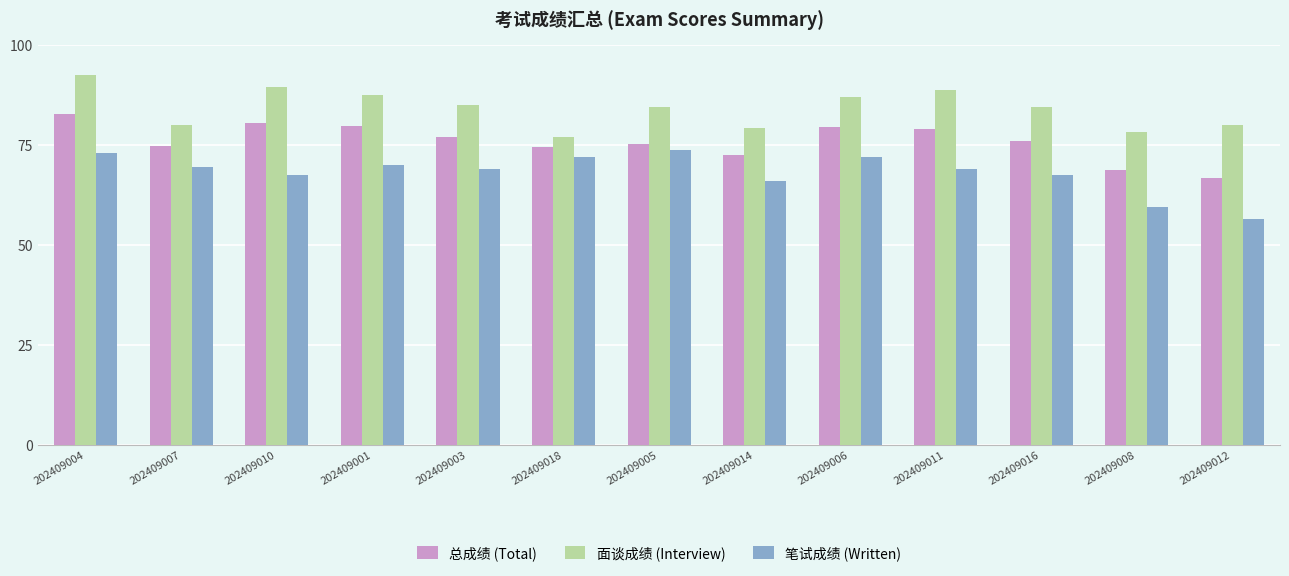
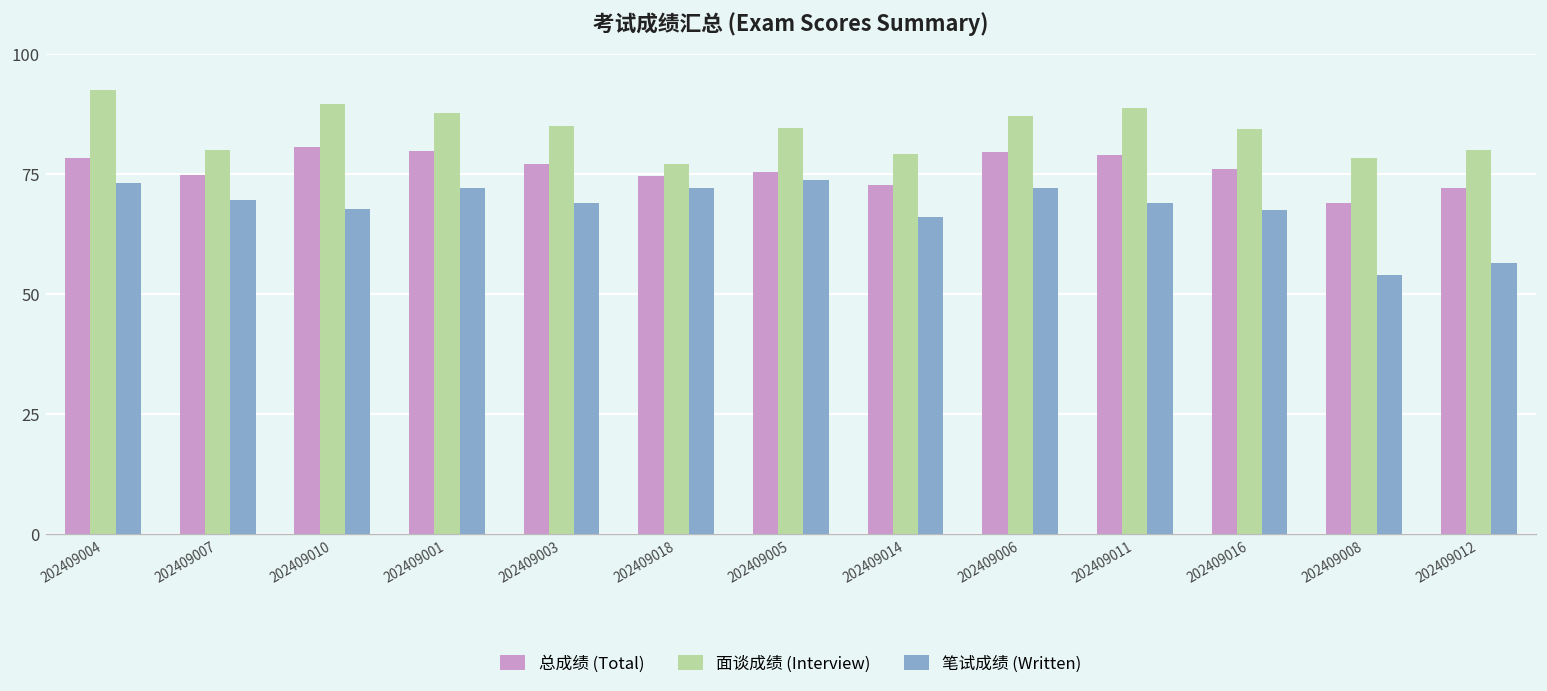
  {
    "总成绩 (Total)": {
-     "202409004": 83,
+     "202409004": 78,
      "202409007": 75,
      "202409010": 81,
      "202409001": 80,
      "202409003": 77,
      "202409018": 75,
      "202409005": 75,
      "202409014": 73,
      "202409006": 80,
      "202409011": 79,
      "202409016": 76,
      "202409008": 69,
-     "202409012": 67
+     "202409012": 72
    },
    "面谈成绩 (Interview)": {
      "202409004": 92,
      "202409007": 80,
      "202409010": 90,
      "202409001": 88,
      "202409003": 85,
      "202409018": 77,
      "202409005": 85,
      "202409014": 79,
      "202409006": 87,
      "202409011": 89,
      "202409016": 84,
      "202409008": 78,
      "202409012": 80
    },
    "笔试成绩 (Written)": {
      "202409004": 73,
      "202409007": 70,
      "202409010": 68,
-     "202409001": 70,
+     "202409001": 72,
      "202409003": 69,
      "202409018": 72,
      "202409005": 74,
      "202409014": 66,
      "202409006": 72,
      "202409011": 69,
      "202409016": 68,
-     "202409008": 60,
+     "202409008": 54,
      "202409012": 57
    }
  }
